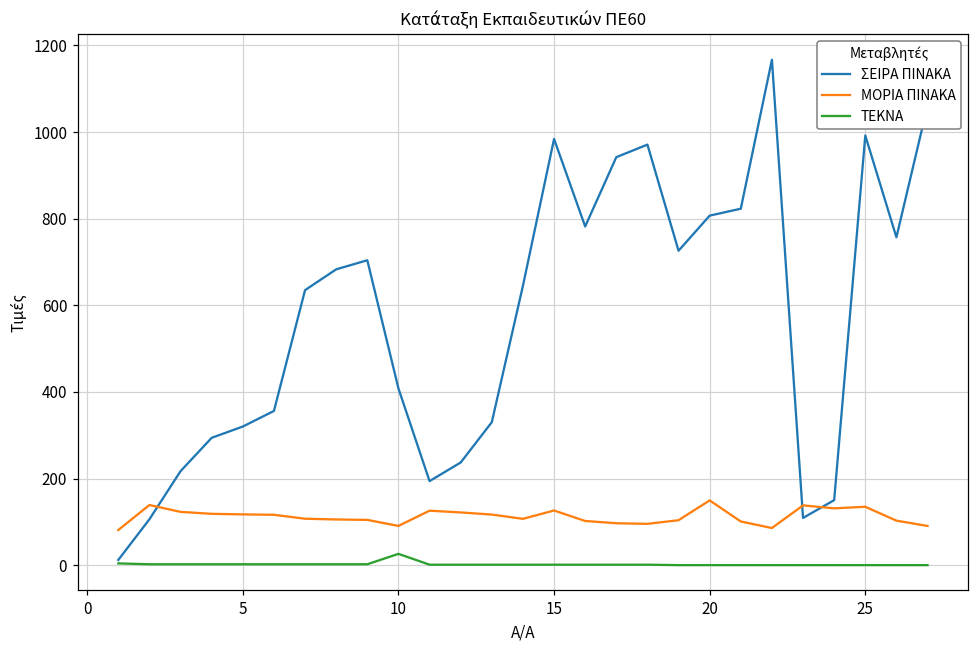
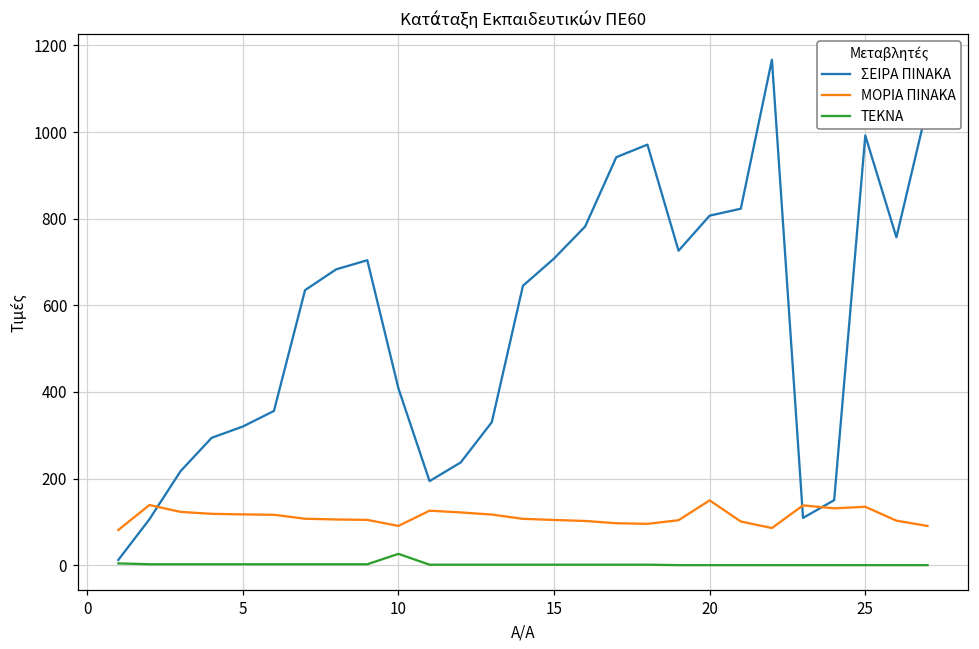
  {
    "ΣΕΙΡΑ ΠΙΝΑΚΑ": {
      "5": 320,
      "10": 410,
-     "15": 980,
+     "15": 710,
      "20": 810,
      "25": 990
    },
    "ΜΟΡΙΑ ΠΙΝΑΚΑ": {
      "5": 120,
      "10": 90,
-     "15": 130,
+     "15": 100,
      "20": 150,
      "25": 130
    },
    "ΤΕΚΝΑ": {
      "5": 0,
      "10": 30,
      "15": 0,
      "20": 0,
      "25": 0
    }
  }
